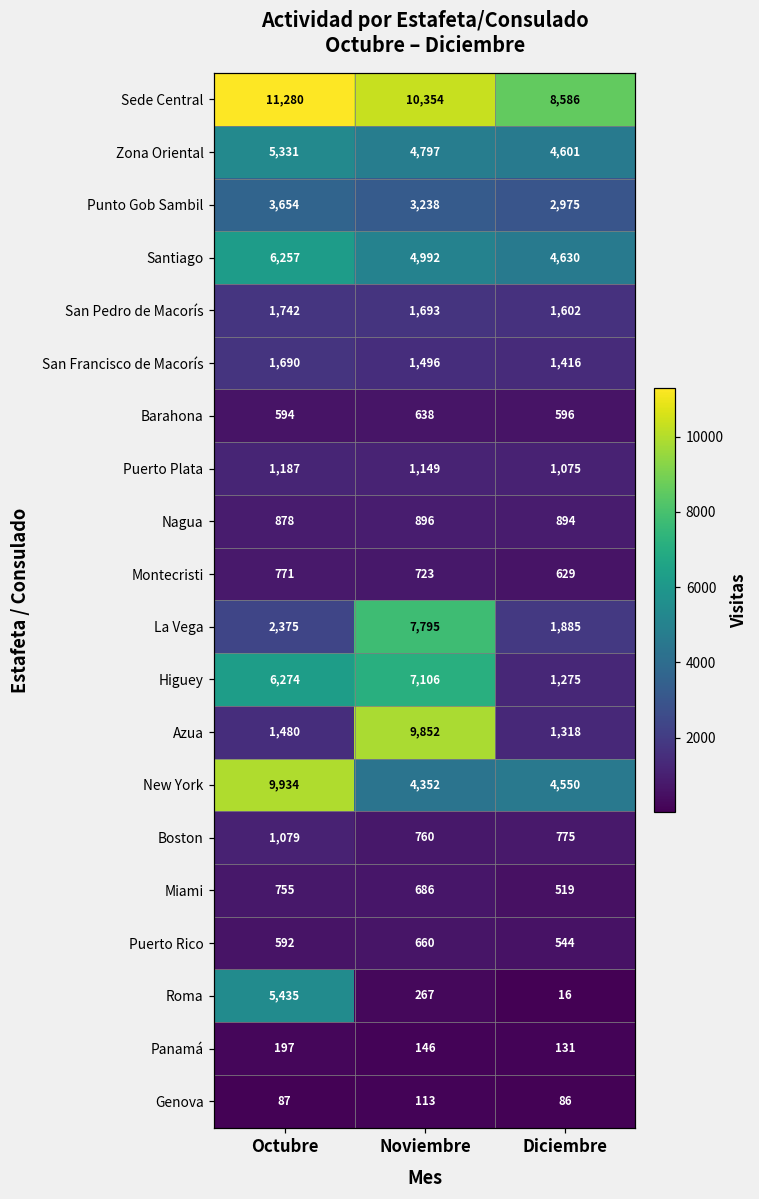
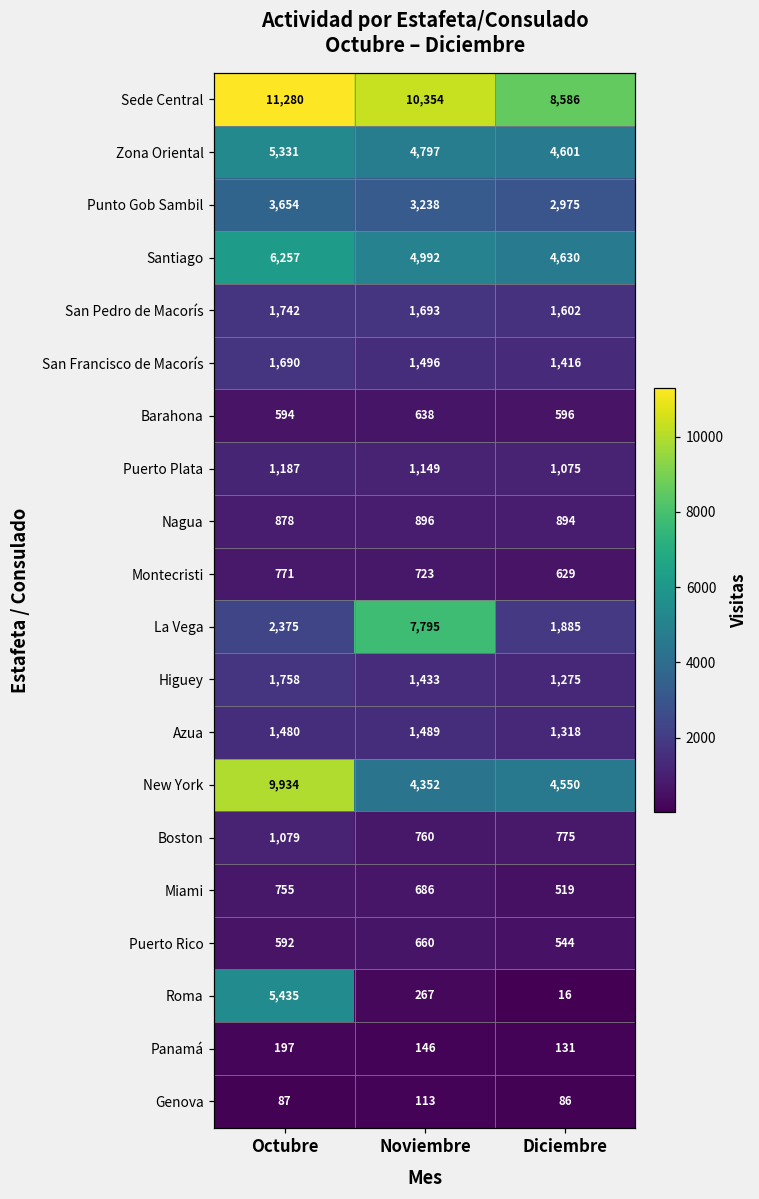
  {
    "Sede Central": {
      "Octubre": "11,280",
      "Noviembre": "10,354",
      "Diciembre": "8,586"
    },
    "Zona Oriental": {
      "Octubre": "5,331",
      "Noviembre": "4,797",
      "Diciembre": "4,601"
    },
    "Punto Gob Sambil": {
      "Octubre": "3,654",
      "Noviembre": "3,238",
      "Diciembre": "2,975"
    },
    "Santiago": {
      "Octubre": "6,257",
      "Noviembre": "4,992",
      "Diciembre": "4,630"
    },
    "San Pedro de Macorís": {
      "Octubre": "1,742",
      "Noviembre": "1,693",
      "Diciembre": "1,602"
    },
    "San Francisco de Macorís": {
      "Octubre": "1,690",
      "Noviembre": "1,496",
      "Diciembre": "1,416"
    },
    "Barahona": {
      "Octubre": "594",
      "Noviembre": "638",
      "Diciembre": "596"
    },
    "Puerto Plata": {
      "Octubre": "1,187",
      "Noviembre": "1,149",
      "Diciembre": "1,075"
    },
    "Nagua": {
      "Octubre": "878",
      "Noviembre": "896",
      "Diciembre": "894"
    },
    "Montecristi": {
      "Octubre": "771",
      "Noviembre": "723",
      "Diciembre": "629"
    },
    "La Vega": {
      "Octubre": "2,375",
      "Noviembre": "7,795",
      "Diciembre": "1,885"
    },
    "Higuey": {
-     "Octubre": "6,274",
-     "Noviembre": "7,106",
+     "Octubre": "1,758",
+     "Noviembre": "1,433",
      "Diciembre": "1,275"
    },
    "Azua": {
      "Octubre": "1,480",
-     "Noviembre": "9,852",
+     "Noviembre": "1,489",
      "Diciembre": "1,318"
    },
    "New York": {
      "Octubre": "9,934",
      "Noviembre": "4,352",
      "Diciembre": "4,550"
    },
    "Boston": {
      "Octubre": "1,079",
      "Noviembre": "760",
      "Diciembre": "775"
    },
    "Miami": {
      "Octubre": "755",
      "Noviembre": "686",
      "Diciembre": "519"
    },
    "Puerto Rico": {
      "Octubre": "592",
      "Noviembre": "660",
      "Diciembre": "544"
    },
    "Roma": {
      "Octubre": "5,435",
      "Noviembre": "267",
      "Diciembre": "16"
    },
    "Panamá": {
      "Octubre": "197",
      "Noviembre": "146",
      "Diciembre": "131"
    },
    "Genova": {
      "Octubre": "87",
      "Noviembre": "113",
      "Diciembre": "86"
    }
  }
